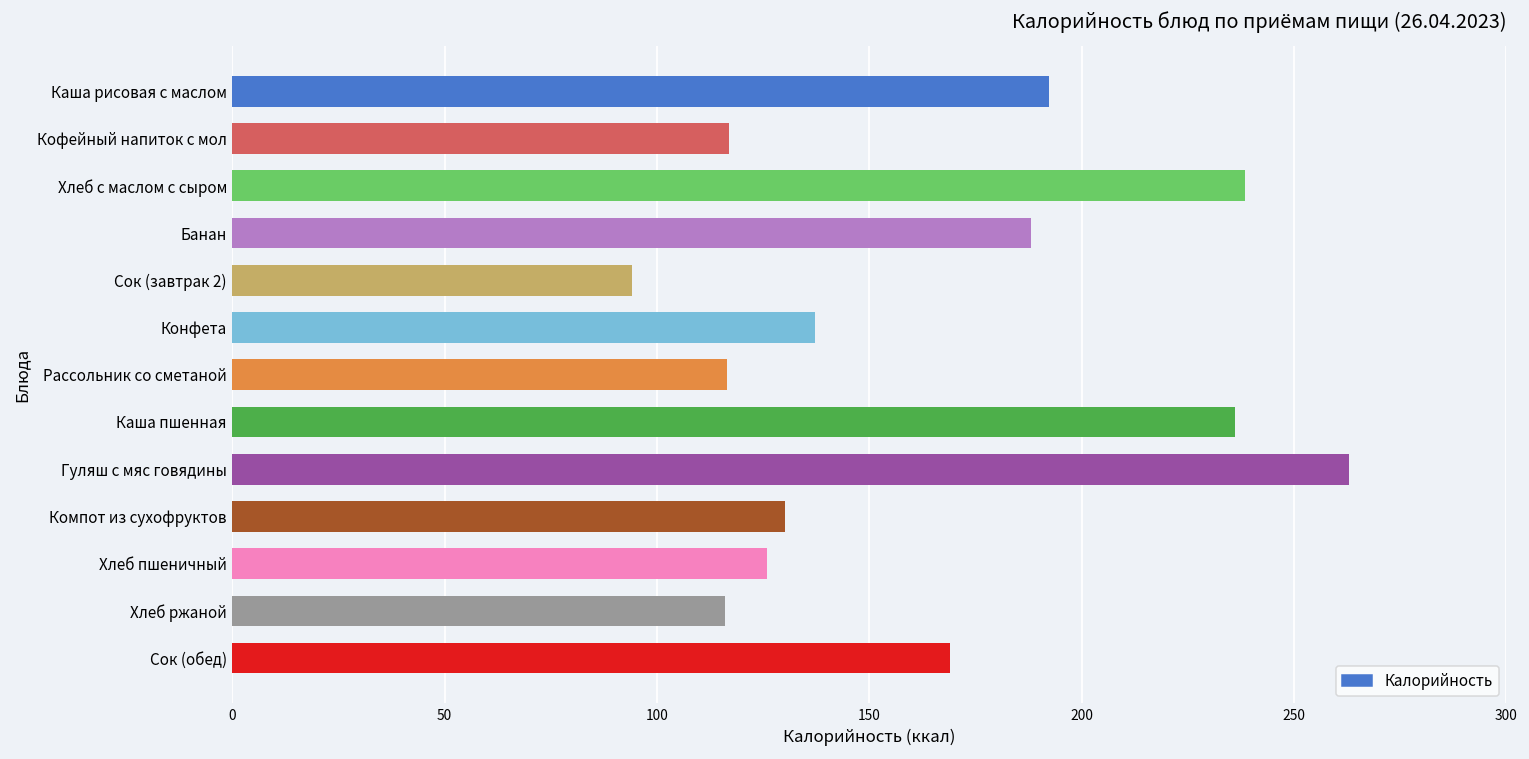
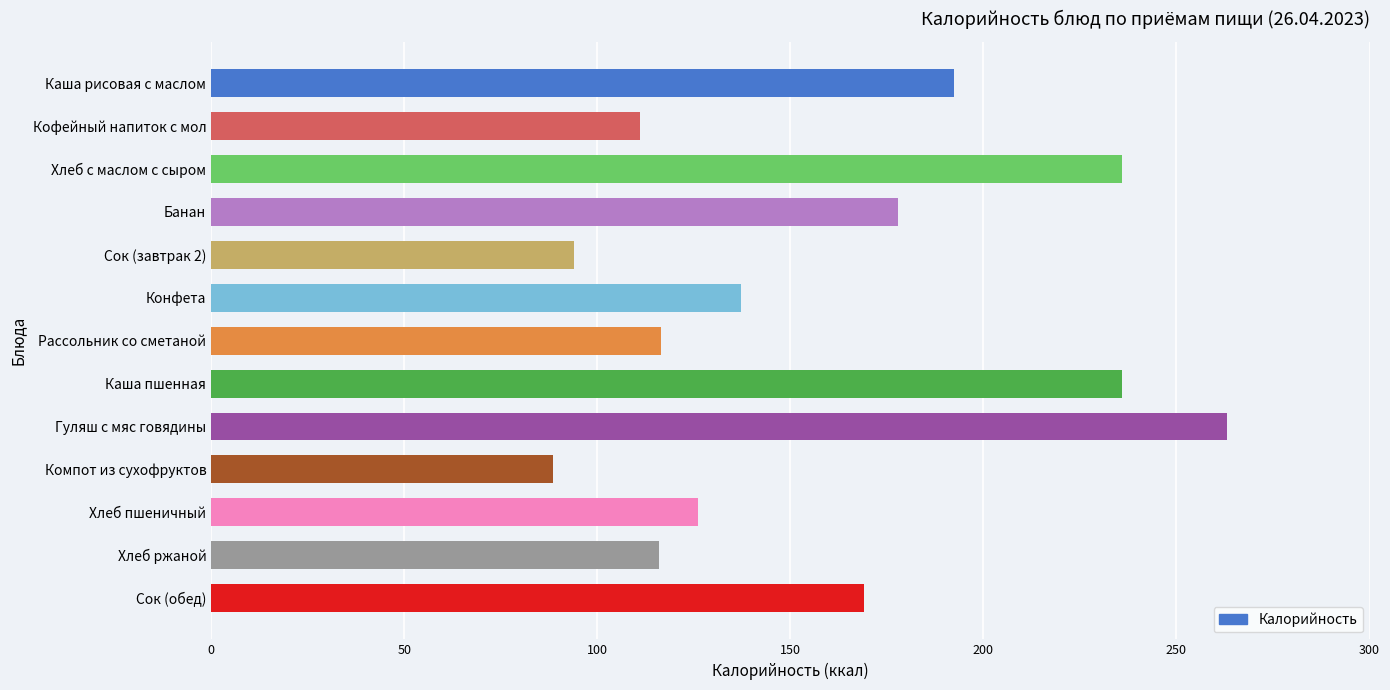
  {
    "Каша рисовая с маслом": 192,
-   "Кофейный напиток с мол": 117,
-   "Хлеб с маслом с сыром": 239,
-   "Банан": 188,
+   "Кофейный напиток с мол": 111,
+   "Хлеб с маслом с сыром": 236,
+   "Банан": 178,
    "Сок (завтрак 2)": 94,
    "Конфета": 137,
    "Рассольник со сметаной": 116,
    "Каша пшенная": 236,
    "Гуляш с мяс говядины": 263,
-   "Компот из сухофруктов": 130,
+   "Компот из сухофруктов": 89,
    "Хлеб пшеничный": 126,
    "Хлеб ржаной": 116,
    "Сок (обед)": 169
  }
